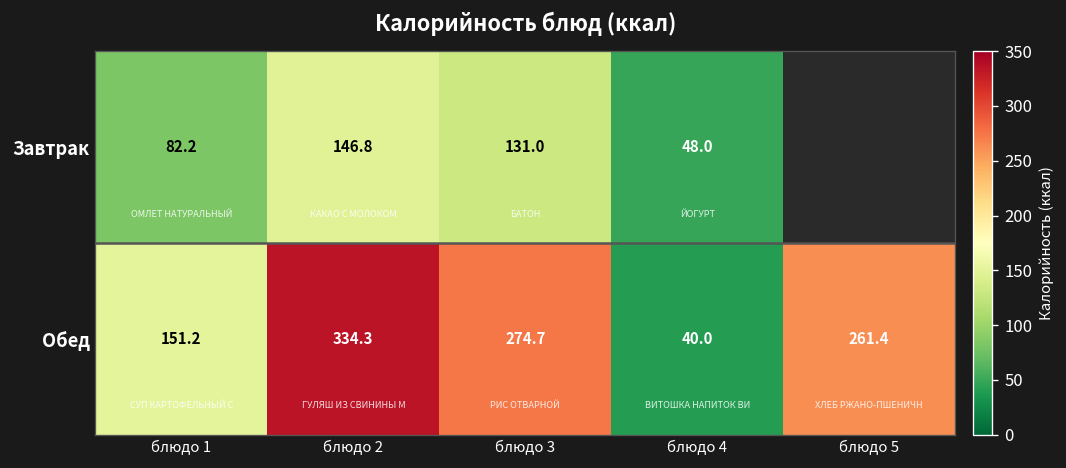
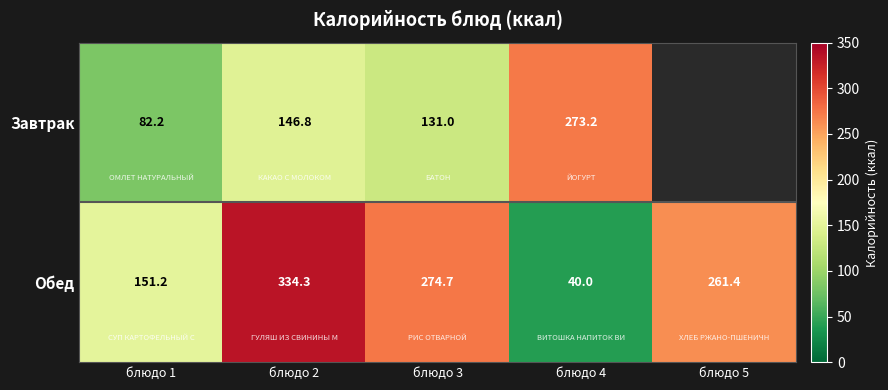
  {
    "Завтрак": {
-     "блюдо 4": 48.0
+     "блюдо 4": 273.2
    }
  }
